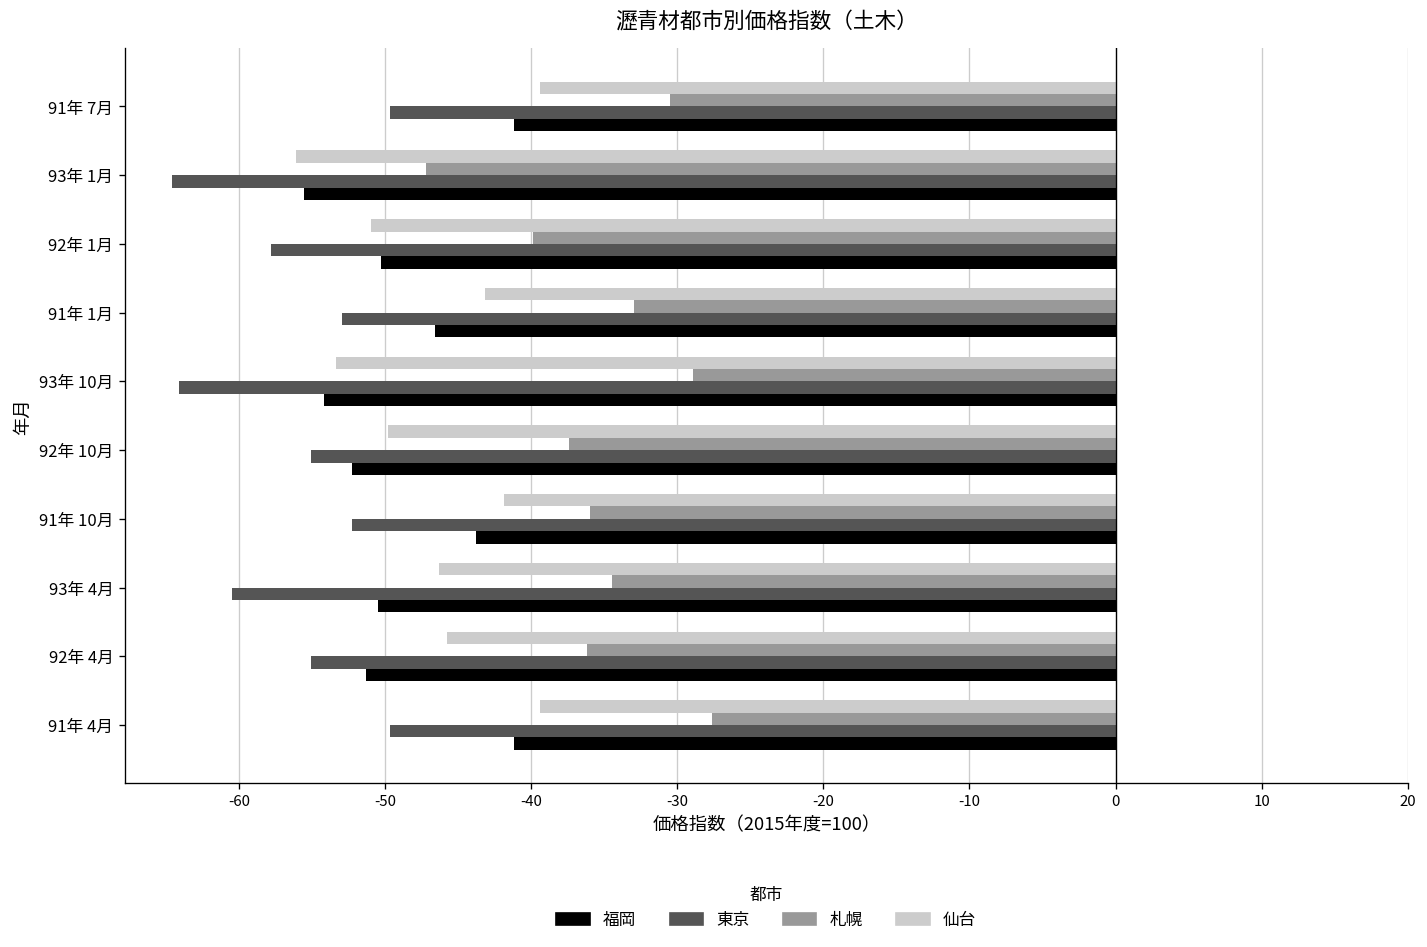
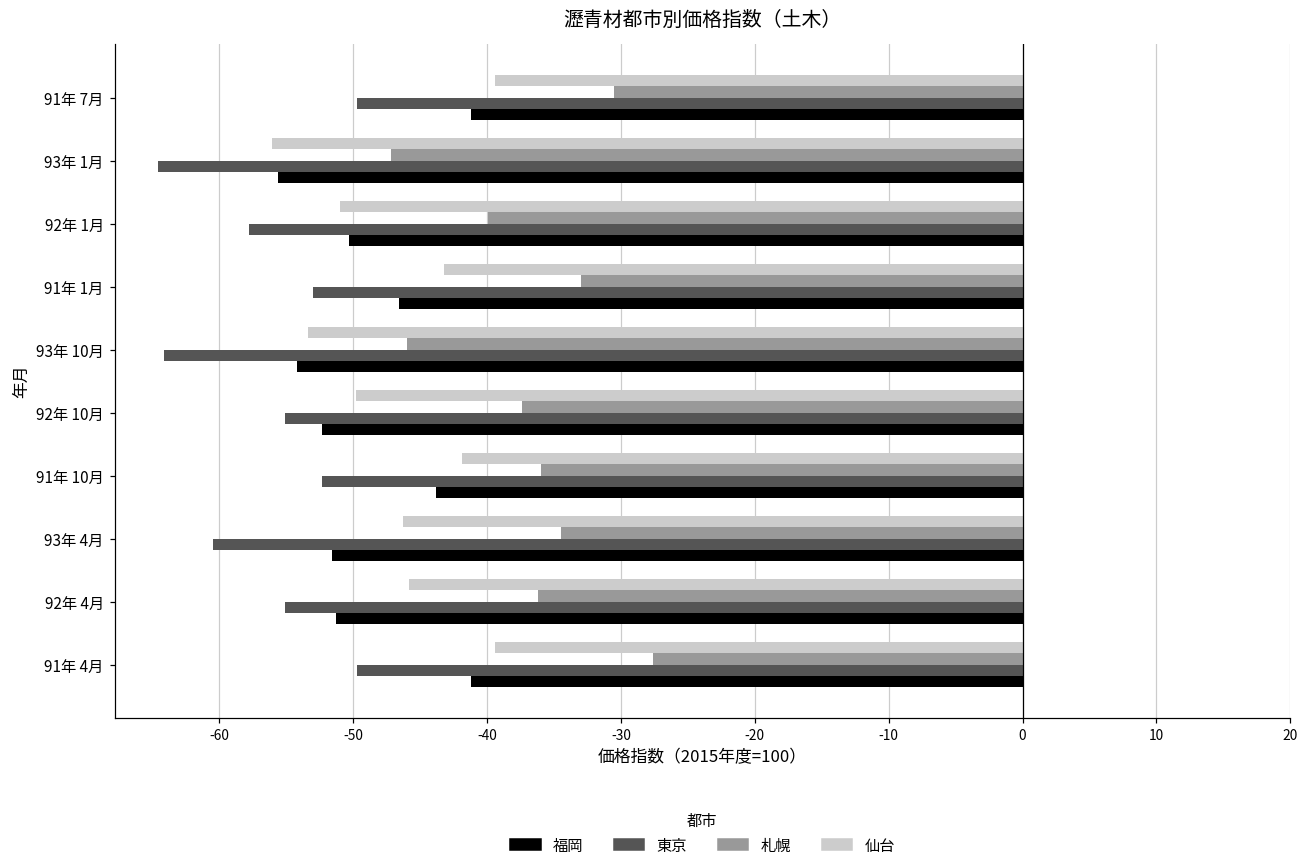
  {
    "福岡": {
      "91年 7月": -41.2,
      "93年 1月": -55.6,
      "92年 1月": -50.3,
      "91年 1月": -46.6,
      "93年 10月": -54.2,
      "92年 10月": -52.3,
      "91年 10月": -43.8,
-     "93年 4月": -50.5,
+     "93年 4月": -51.6,
      "92年 4月": -51.3,
      "91年 4月": -41.2
    },
    "東京": {
      "91年 7月": -49.7,
      "93年 1月": -64.6,
      "92年 1月": -57.8,
      "91年 1月": -53.0,
      "93年 10月": -64.1,
      "92年 10月": -55.1,
      "91年 10月": -52.3,
      "93年 4月": -60.5,
      "92年 4月": -55.1,
      "91年 4月": -49.7
    },
    "札幌": {
      "91年 7月": -30.5,
      "93年 1月": -47.2,
      "92年 1月": -39.9,
      "91年 1月": -33.0,
-     "93年 10月": -28.9,
+     "93年 10月": -46.0,
      "92年 10月": -37.4,
      "91年 10月": -36.0,
      "93年 4月": -34.5,
      "92年 4月": -36.2,
      "91年 4月": -27.6
    },
    "仙台": {
      "91年 7月": -39.4,
      "93年 1月": -56.1,
      "92年 1月": -51.0,
      "91年 1月": -43.2,
      "93年 10月": -53.4,
      "92年 10月": -49.8,
      "91年 10月": -41.9,
      "93年 4月": -46.3,
      "92年 4月": -45.8,
      "91年 4月": -39.4
    }
  }
